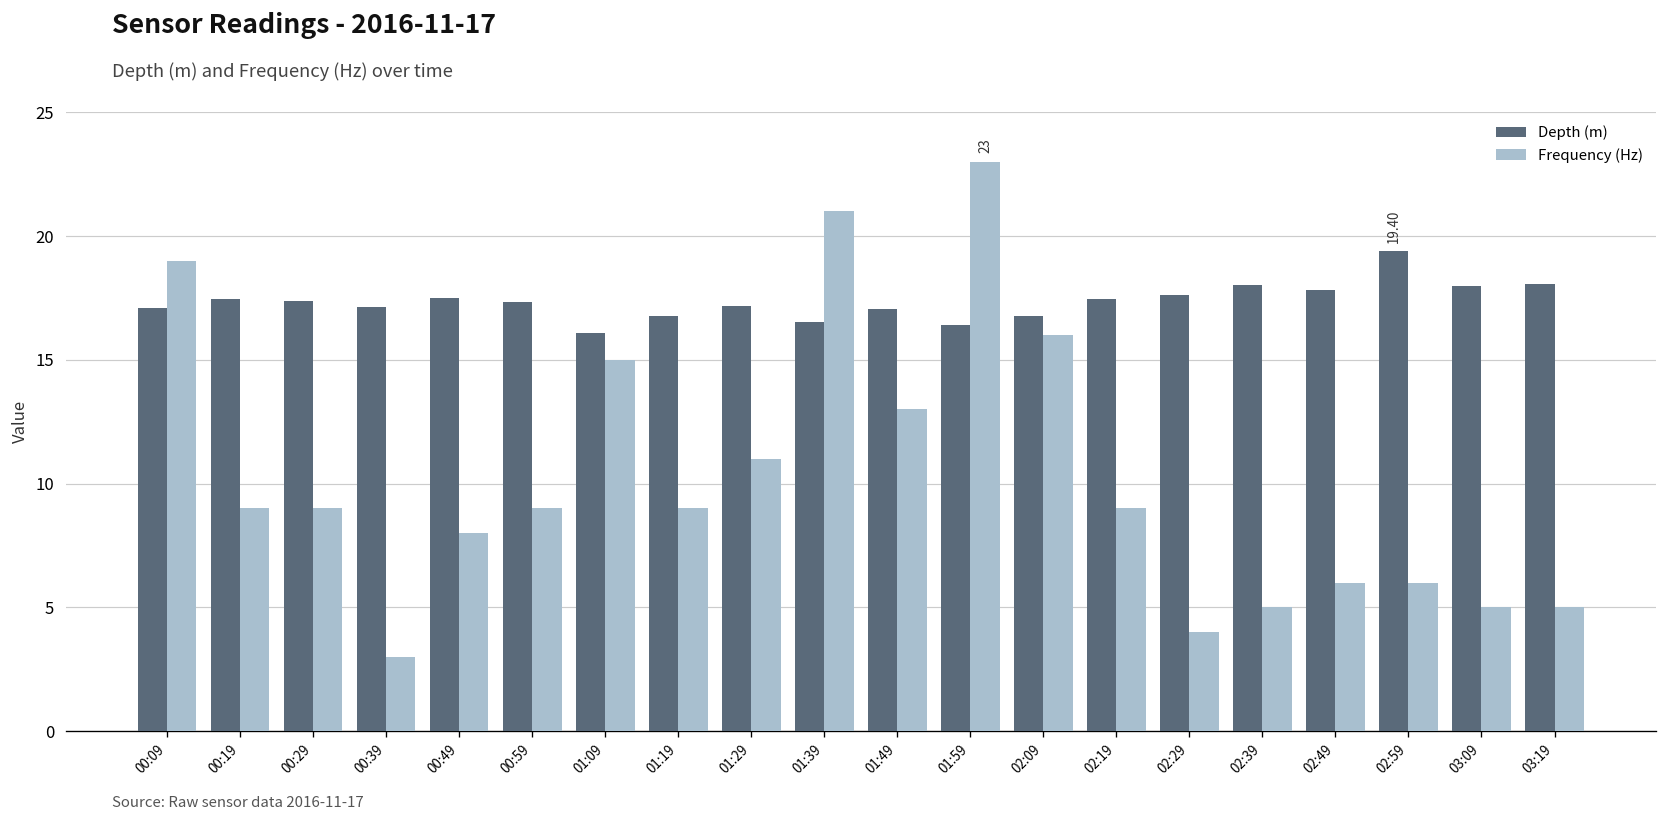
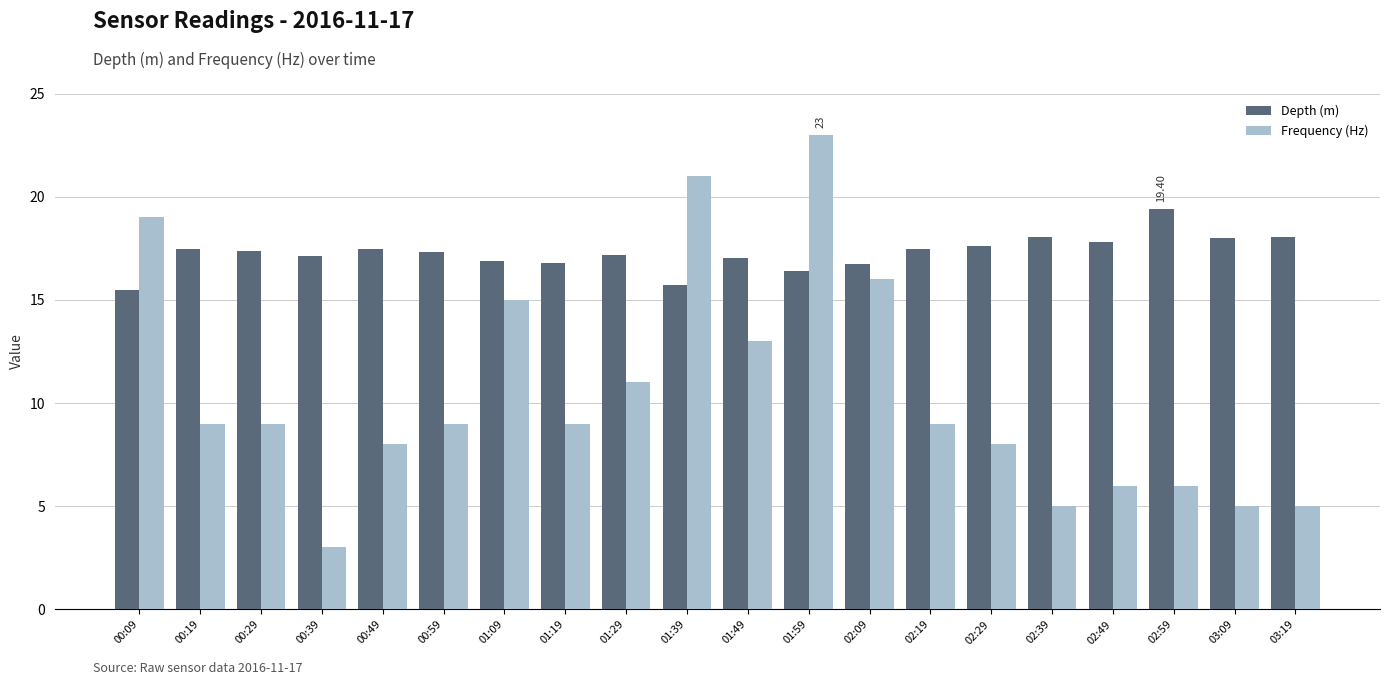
  {
    "Depth (m)": {
-     "00:09": 17.1,
+     "00:09": 15.5,
      "00:19": 17.5,
      "00:29": 17.4,
      "00:39": 17.1,
      "00:49": 17.5,
      "00:59": 17.3,
-     "01:09": 16.1,
+     "01:09": 16.9,
      "01:19": 16.8,
      "01:29": 17.2,
-     "01:39": 16.5,
+     "01:39": 15.7,
      "01:49": 17.1,
      "01:59": 16.4,
      "02:09": 16.8,
      "02:19": 17.5,
      "02:29": 17.6,
      "02:39": 18.0,
      "02:49": 17.8,
      "03:09": 18.0,
      "03:19": 18.1
    },
    "Frequency (Hz)": {
      "00:09": 19,
      "00:19": 9,
      "00:29": 9,
      "00:39": 3,
      "00:49": 8,
      "00:59": 9,
      "01:09": 15,
      "01:19": 9,
      "01:29": 11,
      "01:39": 21,
      "01:49": 13,
      "02:09": 16,
      "02:19": 9,
-     "02:29": 4,
+     "02:29": 8,
      "02:39": 5,
      "02:49": 6,
      "02:59": 6,
      "03:09": 5,
      "03:19": 5
    }
  }
